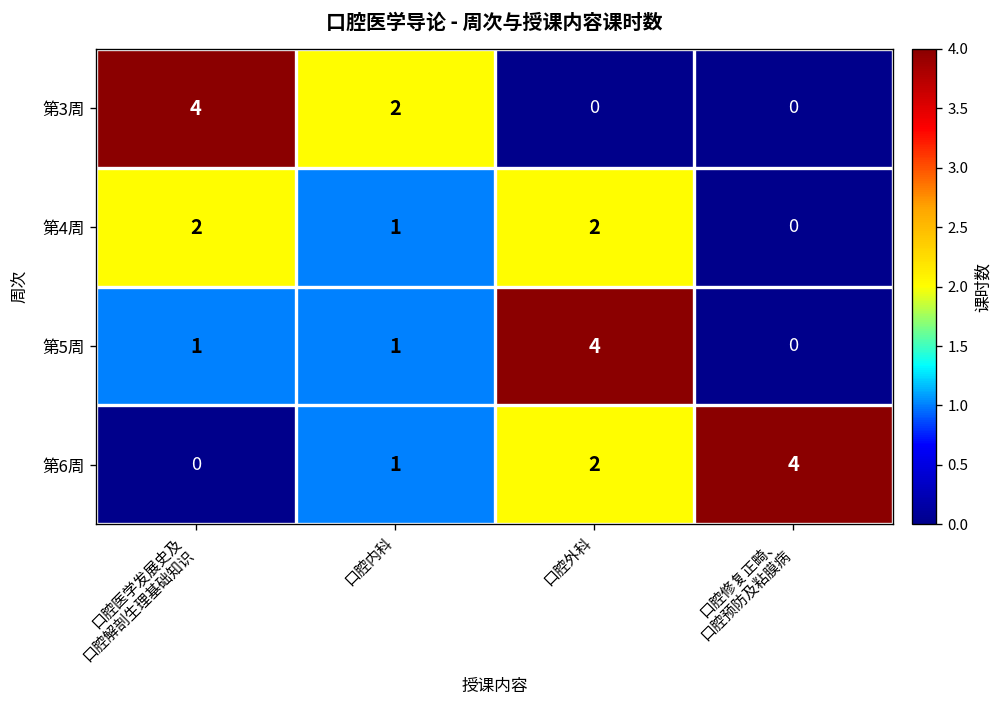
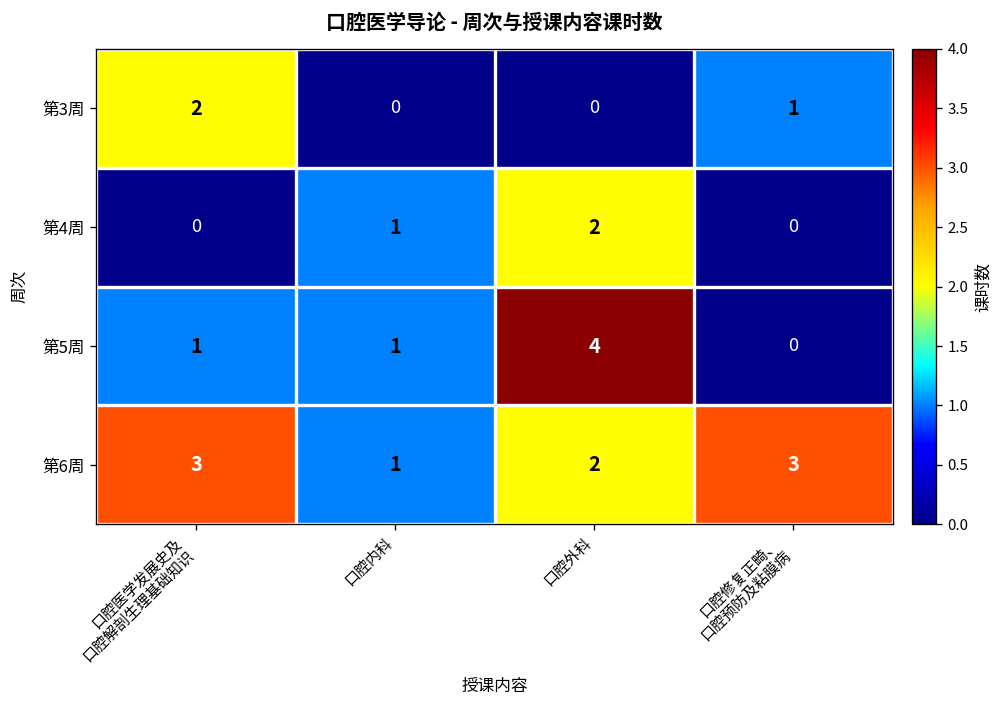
  {
    "第3周": {
-     "口腔医学发展史及 口腔解剖生理基础知识": 4,
-     "口腔内科": 2,
+     "口腔医学发展史及 口腔解剖生理基础知识": 2,
+     "口腔内科": 0,
      "口腔外科": 0,
-     "口腔修复正畸、 口腔预防及粘膜病": 0
+     "口腔修复正畸、 口腔预防及粘膜病": 1
    },
    "第4周": {
-     "口腔医学发展史及 口腔解剖生理基础知识": 2,
+     "口腔医学发展史及 口腔解剖生理基础知识": 0,
      "口腔内科": 1,
      "口腔外科": 2,
      "口腔修复正畸、 口腔预防及粘膜病": 0
    },
    "第5周": {
      "口腔医学发展史及 口腔解剖生理基础知识": 1,
      "口腔内科": 1,
      "口腔外科": 4,
      "口腔修复正畸、 口腔预防及粘膜病": 0
    },
    "第6周": {
-     "口腔医学发展史及 口腔解剖生理基础知识": 0,
+     "口腔医学发展史及 口腔解剖生理基础知识": 3,
      "口腔内科": 1,
      "口腔外科": 2,
-     "口腔修复正畸、 口腔预防及粘膜病": 4
+     "口腔修复正畸、 口腔预防及粘膜病": 3
    }
  }
